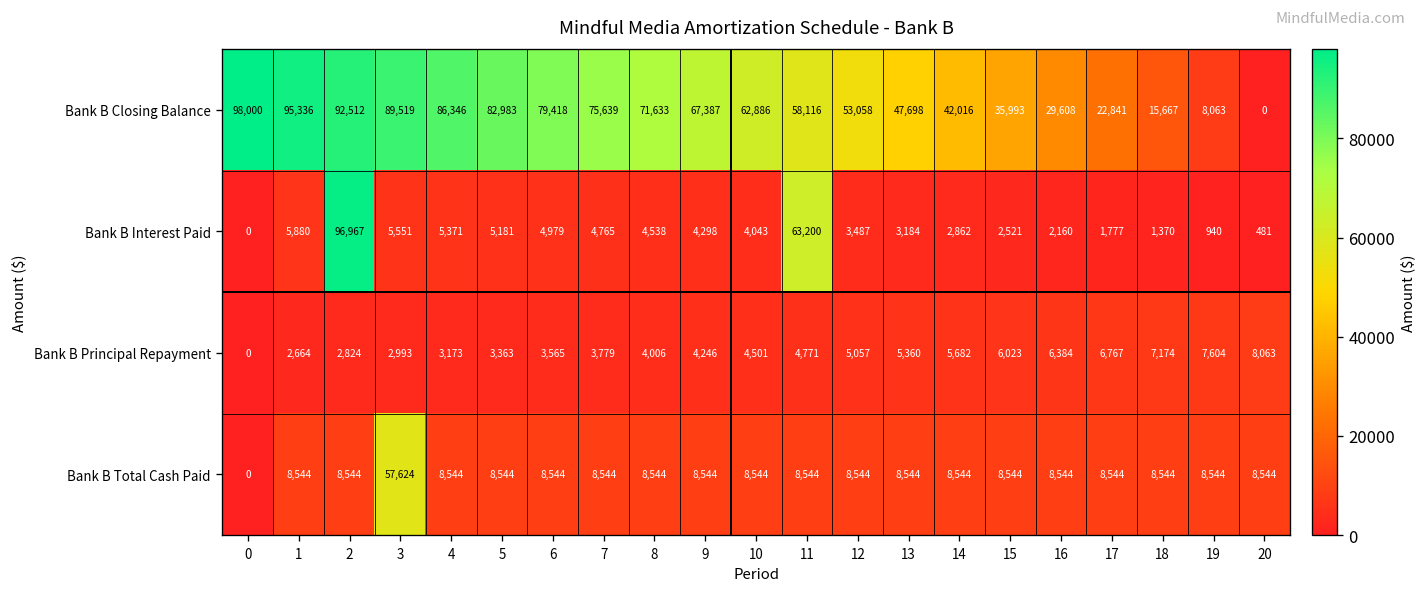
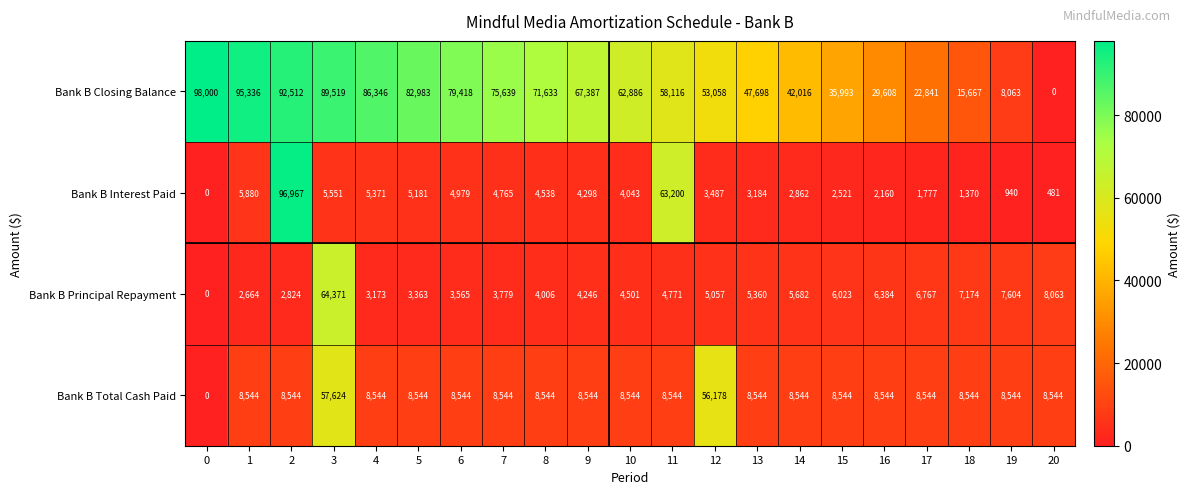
  {
    "Bank B Closing Balance": {
      "0": "98,000",
      "1": "95,336",
      "2": "92,512",
      "3": "89,519",
      "4": "86,346",
      "5": "82,983",
      "6": "79,418",
      "7": "75,639",
      "8": "71,633",
      "9": "67,387",
      "10": "62,886",
      "11": "58,116",
      "12": "53,058",
      "13": "47,698",
      "14": "42,016",
      "15": "35,993",
      "16": "29,608",
      "17": "22,841",
      "18": "15,667",
      "19": "8,063",
      "20": "0"
    },
    "Bank B Interest Paid": {
      "0": "0",
      "1": "5,880",
      "2": "96,967",
      "3": "5,551",
      "4": "5,371",
      "5": "5,181",
      "6": "4,979",
      "7": "4,765",
      "8": "4,538",
      "9": "4,298",
      "10": "4,043",
      "11": "63,200",
      "12": "3,487",
      "13": "3,184",
      "14": "2,862",
      "15": "2,521",
      "16": "2,160",
      "17": "1,777",
      "18": "1,370",
      "19": "940",
      "20": "481"
    },
    "Bank B Principal Repayment": {
      "0": "0",
      "1": "2,664",
      "2": "2,824",
-     "3": "2,993",
+     "3": "64,371",
      "4": "3,173",
      "5": "3,363",
      "6": "3,565",
      "7": "3,779",
      "8": "4,006",
      "9": "4,246",
      "10": "4,501",
      "11": "4,771",
      "12": "5,057",
      "13": "5,360",
      "14": "5,682",
      "15": "6,023",
      "16": "6,384",
      "17": "6,767",
      "18": "7,174",
      "19": "7,604",
      "20": "8,063"
    },
    "Bank B Total Cash Paid": {
      "0": "0",
      "1": "8,544",
      "2": "8,544",
      "3": "57,624",
      "4": "8,544",
      "5": "8,544",
      "6": "8,544",
      "7": "8,544",
      "8": "8,544",
      "9": "8,544",
      "10": "8,544",
      "11": "8,544",
-     "12": "8,544",
+     "12": "56,178",
      "13": "8,544",
      "14": "8,544",
      "15": "8,544",
      "16": "8,544",
      "17": "8,544",
      "18": "8,544",
      "19": "8,544",
      "20": "8,544"
    }
  }
